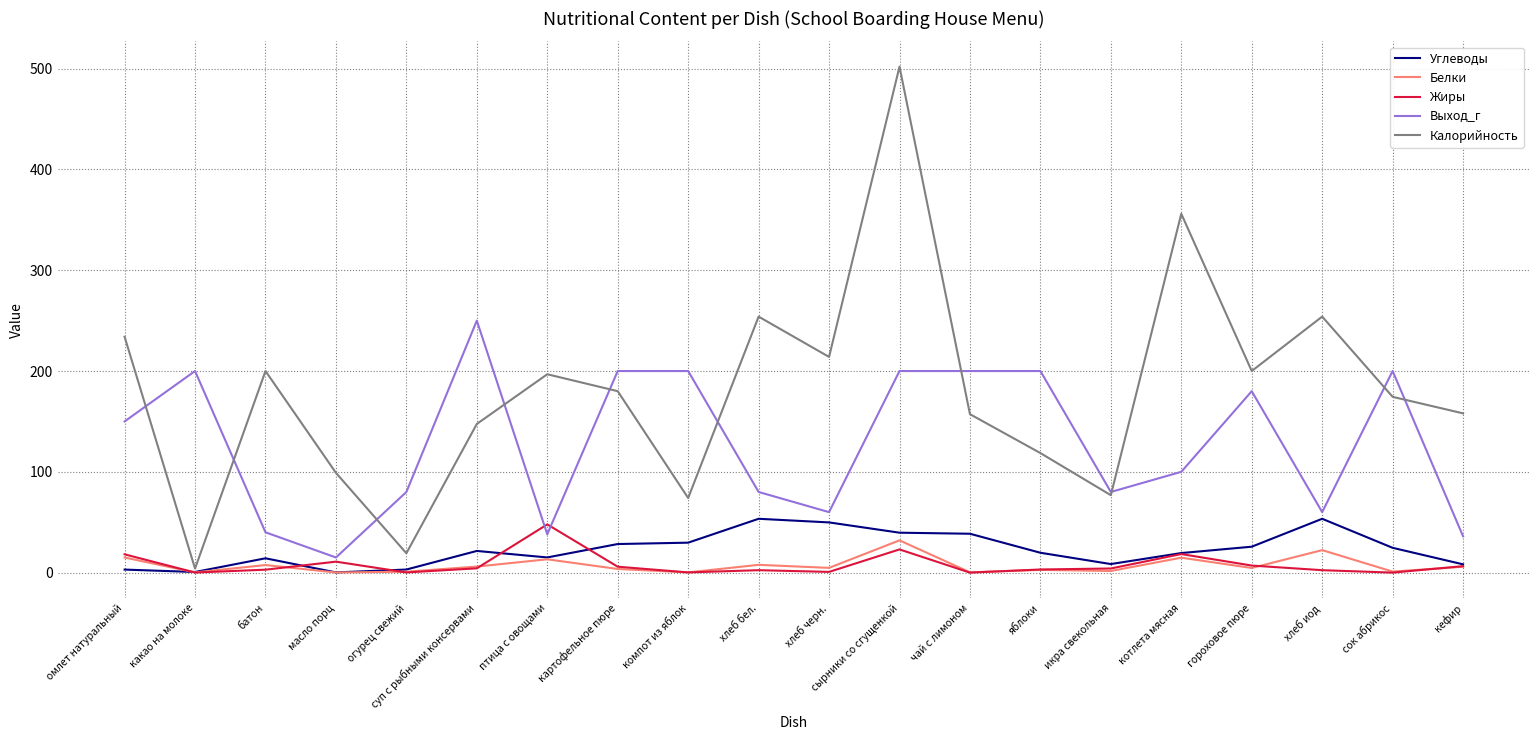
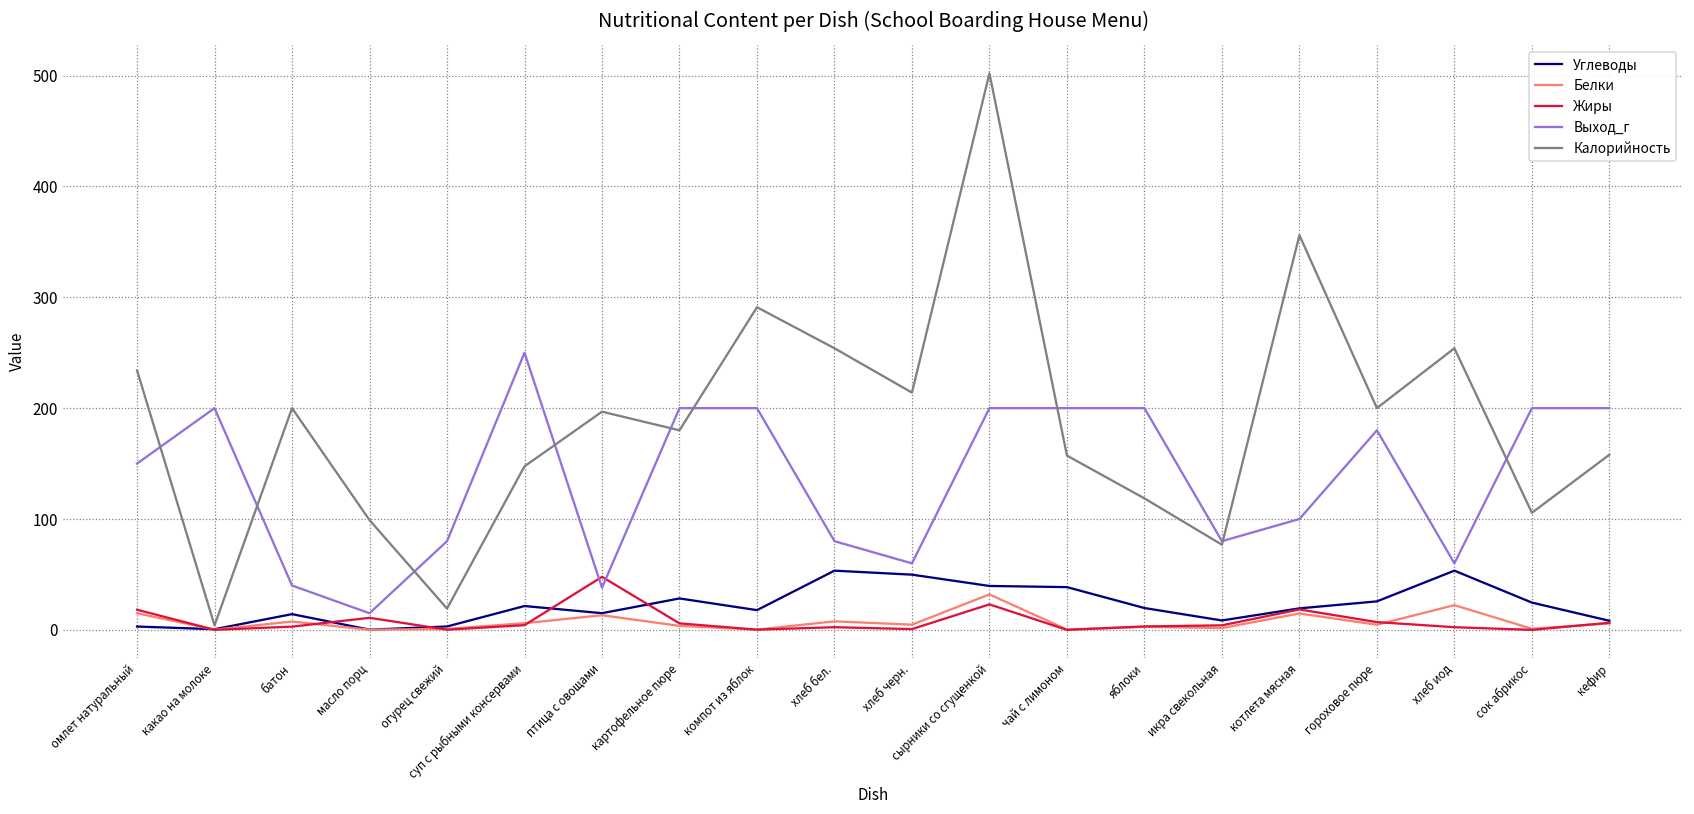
  {
    "Углеводы": {
      "омлет натуральный": 3,
      "батон": 14,
      "суп с рыбными консервами": 22,
      "картофельное пюре": 28,
-     "компот из яблок": 30,
+     "компот из яблок": 18,
      "хлеб бел.": 53,
      "хлеб черн.": 50,
      "сырники со сгущенкой": 40,
      "чай с лимоном": 39,
      "яблоки": 20,
      "икра свекольная": 8,
      "гороховое пюре": 26,
      "хлеб иод": 53,
      "сок абрикос": 25
    },
    "Белки": {
      "омлет натуральный": 15,
      "батон": 8,
      "хлеб бел.": 8,
      "хлеб черн.": 5,
      "сырники со сгущенкой": 32,
      "котлета мясная": 15,
      "хлеб иод": 22
    },
    "Жиры": {
      "омлет натуральный": 18,
      "батон": 3,
      "масло порц": 11,
      "птица с овощами": 48,
      "хлеб бел.": 2,
      "хлеб черн.": 1,
      "сырники со сгущенкой": 23,
      "хлеб иод": 2
    },
    "Выход_г": {
      "омлет натуральный": 150,
      "какао на молоке": 200,
      "батон": 40,
      "масло порц": 15,
      "огурец свежий": 80,
      "суп с рыбными консервами": 250,
      "птица с овощами": 38,
      "картофельное пюре": 200,
      "компот из яблок": 200,
      "хлеб бел.": 80,
      "хлеб черн.": 60,
      "сырники со сгущенкой": 200,
      "чай с лимоном": 200,
      "яблоки": 200,
      "икра свекольная": 80,
      "котлета мясная": 100,
      "гороховое пюре": 180,
      "хлеб иод": 60,
      "сок абрикос": 200,
-     "кефир": 36
+     "кефир": 200
    },
    "Калорийность": {
      "омлет натуральный": 234,
      "какао на молоке": 4,
      "батон": 200,
      "масло порц": 99,
      "огурец свежий": 19,
      "суп с рыбными консервами": 148,
      "птица с овощами": 197,
      "картофельное пюре": 180,
-     "компот из яблок": 74,
+     "компот из яблок": 291,
      "хлеб бел.": 254,
      "хлеб черн.": 214,
      "сырники со сгущенкой": 502,
      "чай с лимоном": 157,
      "яблоки": 119,
      "икра свекольная": 77,
      "котлета мясная": 356,
      "гороховое пюре": 200,
      "хлеб иод": 254,
-     "сок абрикос": 174,
+     "сок абрикос": 106,
      "кефир": 158
    }
  }
